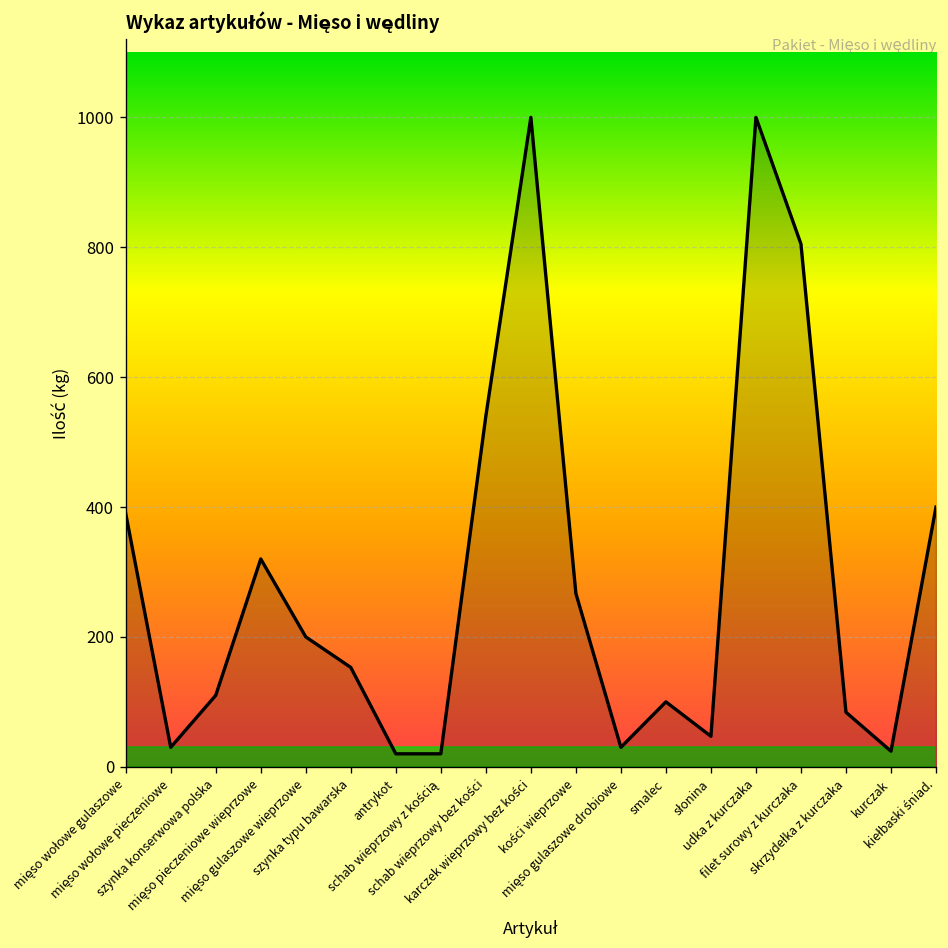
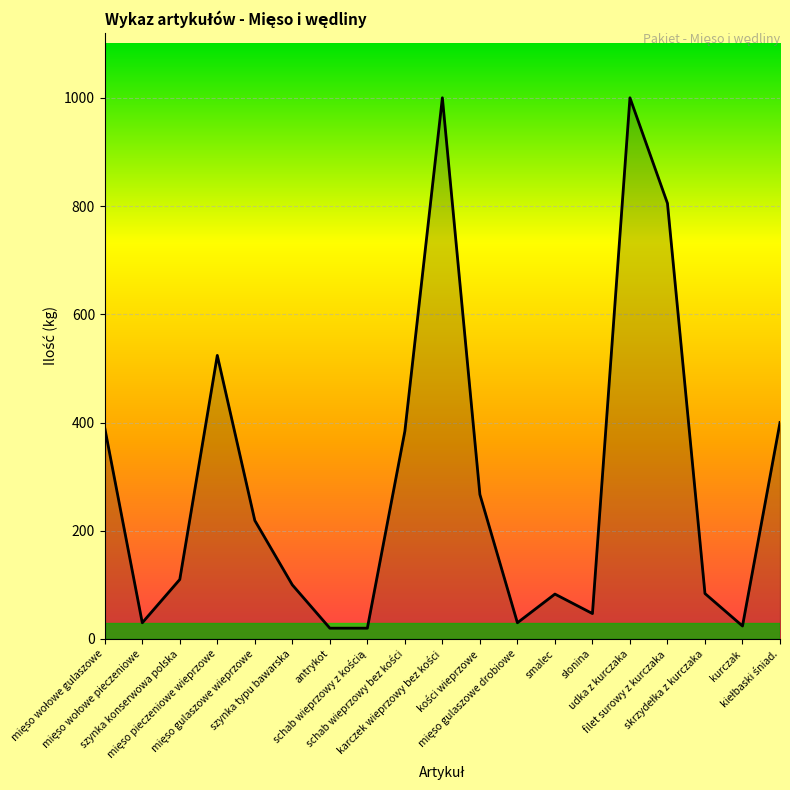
  {
    "mięso wołowe gulaszowe": 390,
    "szynka konserwowa polska": 110,
-   "mięso pieczeniowe wieprzowe": 320,
-   "mięso gulaszowe wieprzowe": 200,
-   "szynka typu bawarska": 150,
-   "schab wieprzowy bez kości": 540,
+   "mięso pieczeniowe wieprzowe": 520,
+   "mięso gulaszowe wieprzowe": 220,
+   "szynka typu bawarska": 100,
+   "schab wieprzowy bez kości": 380,
    "karczek wieprzowy bez kości": 1000,
    "kości wieprzowe": 270,
-   "smalec": 100,
+   "smalec": 80,
    "słonina": 50,
    "udka z kurczaka": 1000,
    "filet surowy z kurczaka": 810,
    "skrzydełka z kurczaka": 80,
    "kiełbaski śniad.": 400
  }
